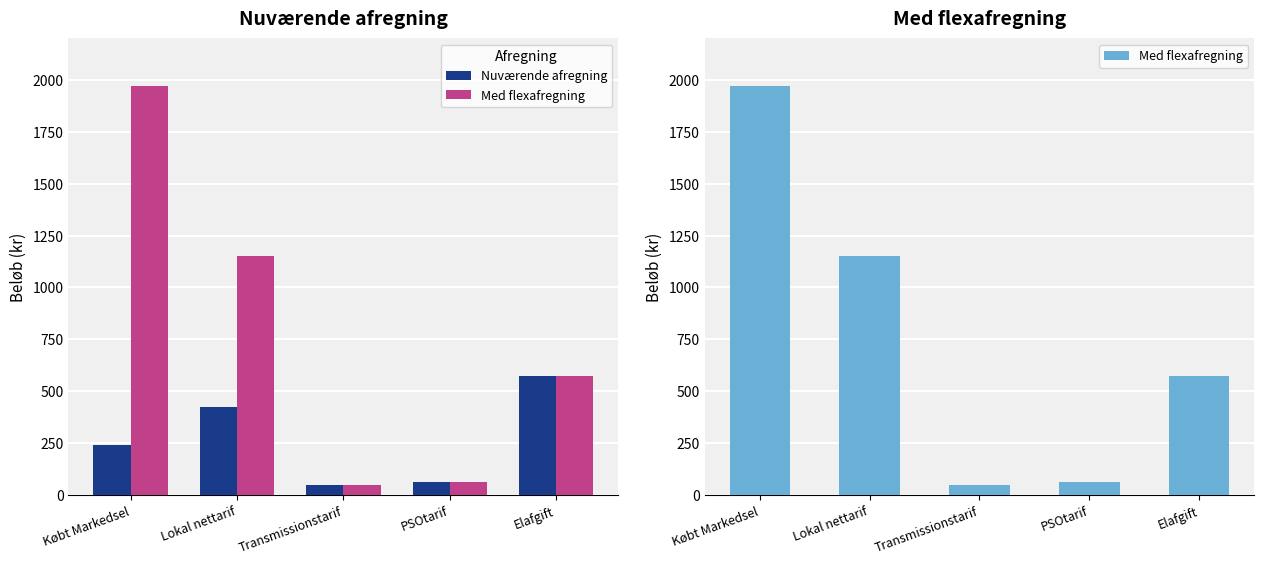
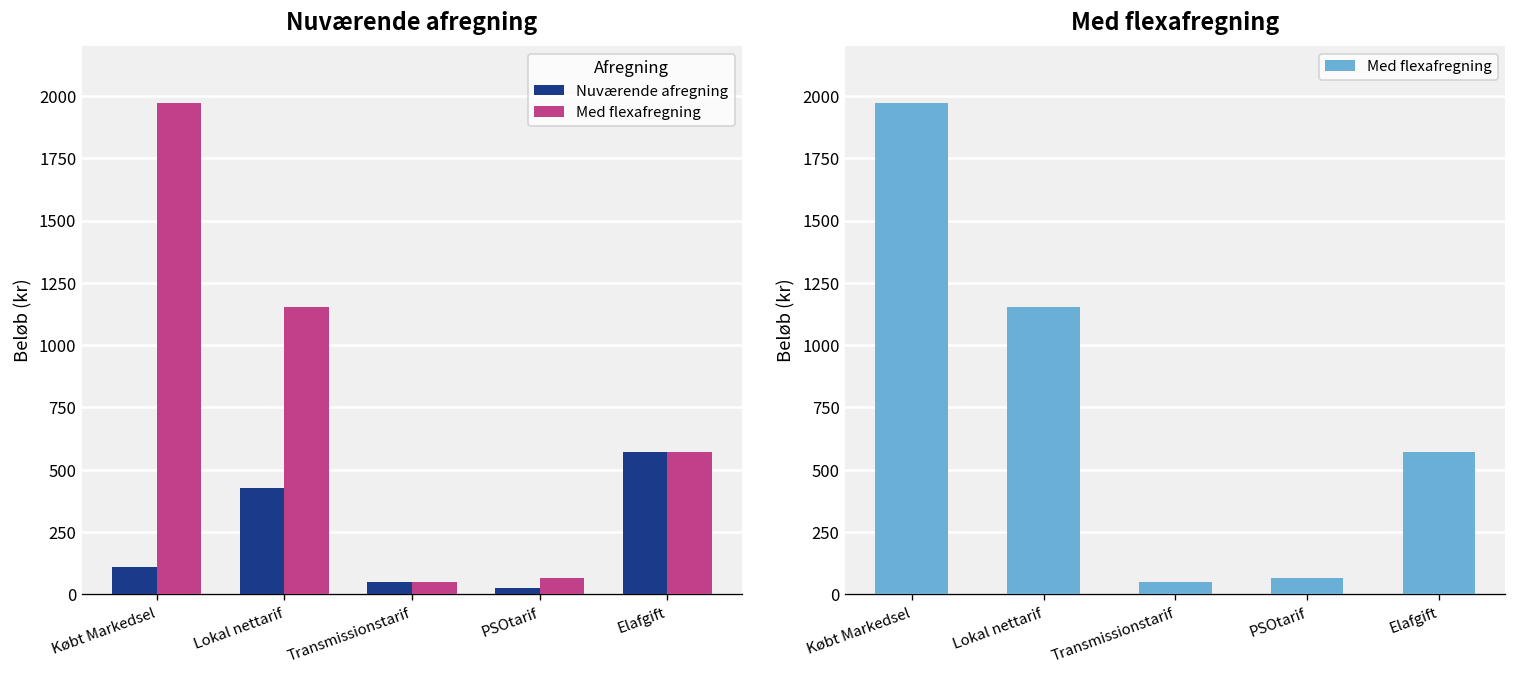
  {
    "Nuværende afregning": {
      "Nuværende afregning": {
-       "Købt Markedsel": 240,
+       "Købt Markedsel": 110,
        "Lokal nettarif": 420,
        "Transmissionstarif": 50,
-       "PSOtarif": 60,
+       "PSOtarif": 20,
        "Elafgift": 570
      }
    },
    "Med flexafregning": {
      "Købt Markedsel": 1970,
      "Lokal nettarif": 1150,
      "Transmissionstarif": 50,
      "PSOtarif": 60,
      "Elafgift": 570
    }
  }
